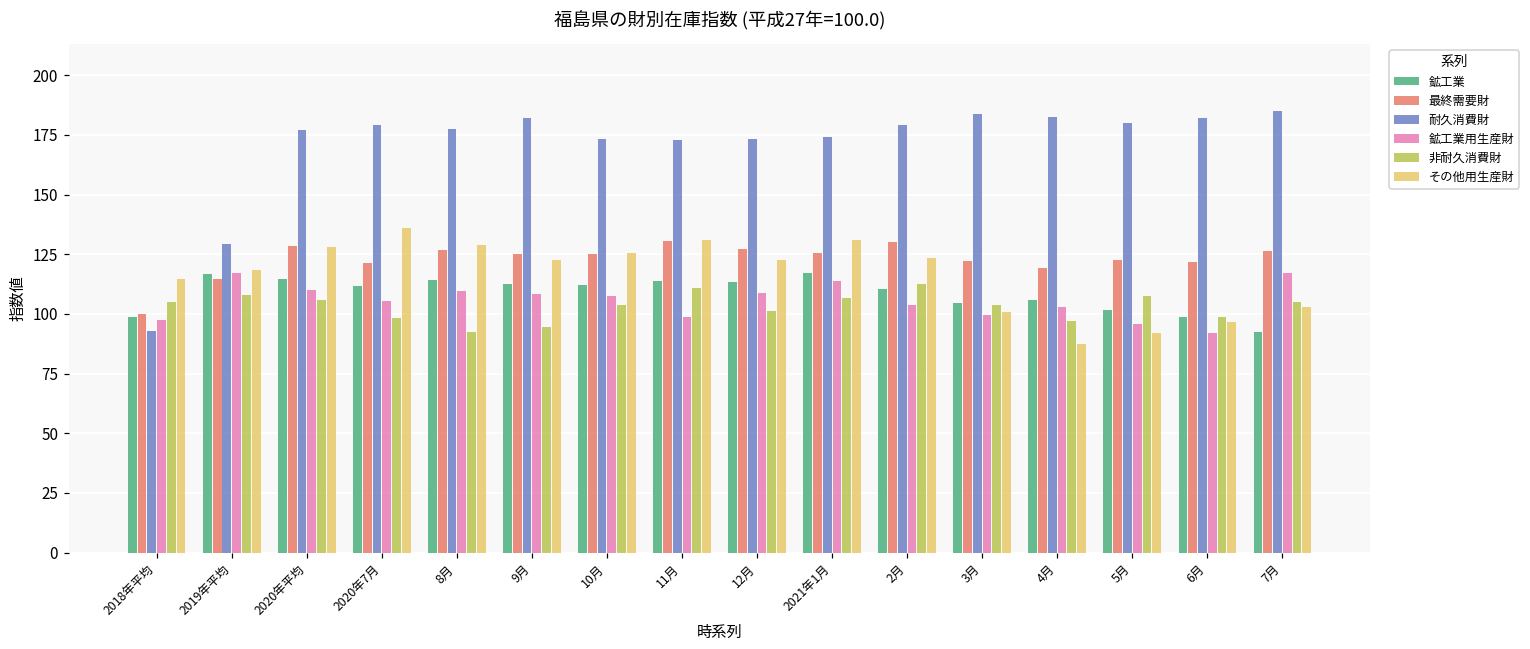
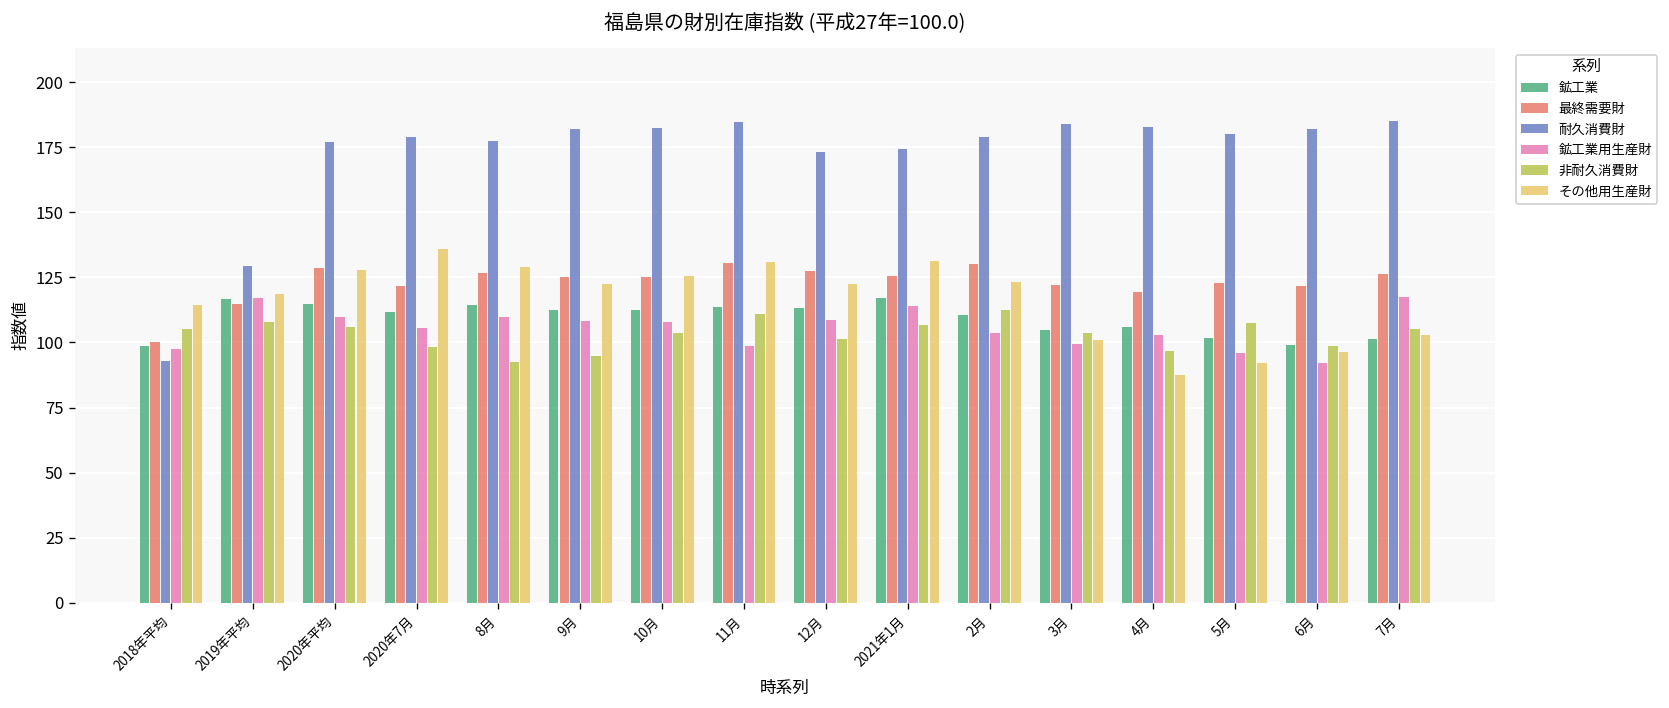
  {
    "鉱工業": {
      "2018年平均": 99,
      "2019年平均": 117,
      "2020年平均": 115,
      "2020年7月": 112,
      "8月": 114,
      "9月": 113,
      "10月": 112,
      "11月": 114,
      "12月": 113,
      "2021年1月": 117,
      "2月": 111,
      "3月": 105,
      "4月": 106,
      "5月": 102,
      "6月": 99,
-     "7月": 92
+     "7月": 101
    },
    "最終需要財": {
      "2018年平均": 100,
      "2019年平均": 115,
      "2020年平均": 129,
      "2020年7月": 122,
      "8月": 127,
      "9月": 125,
      "10月": 125,
      "11月": 131,
      "12月": 127,
      "2021年1月": 125,
      "2月": 130,
      "3月": 122,
      "4月": 119,
      "5月": 123,
      "6月": 122,
      "7月": 126
    },
    "耐久消費財": {
      "2018年平均": 93,
      "2019年平均": 129,
      "2020年平均": 177,
      "2020年7月": 179,
      "8月": 178,
      "9月": 182,
-     "10月": 173,
-     "11月": 173,
+     "10月": 183,
+     "11月": 185,
      "12月": 173,
      "2021年1月": 174,
      "2月": 179,
      "3月": 184,
      "4月": 183,
      "5月": 180,
      "6月": 182,
      "7月": 185
    },
    "鉱工業用生産財": {
      "2018年平均": 98,
      "2019年平均": 117,
      "2020年平均": 110,
      "2020年7月": 106,
      "8月": 110,
      "9月": 108,
      "10月": 108,
      "11月": 99,
      "12月": 109,
      "2021年1月": 114,
      "2月": 104,
      "3月": 100,
      "4月": 103,
      "5月": 96,
      "6月": 92,
      "7月": 117
    }
  }
